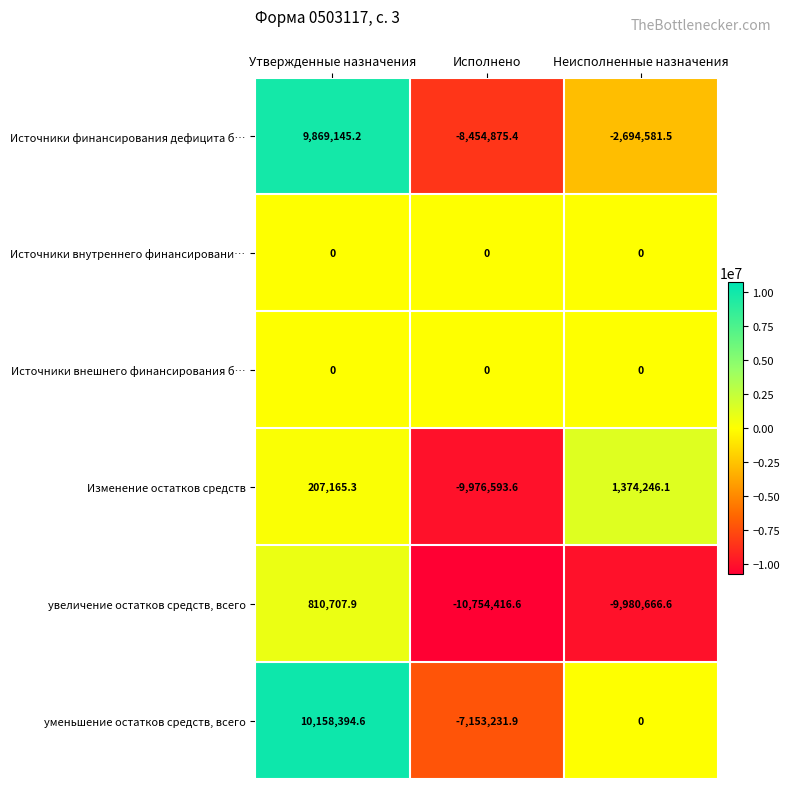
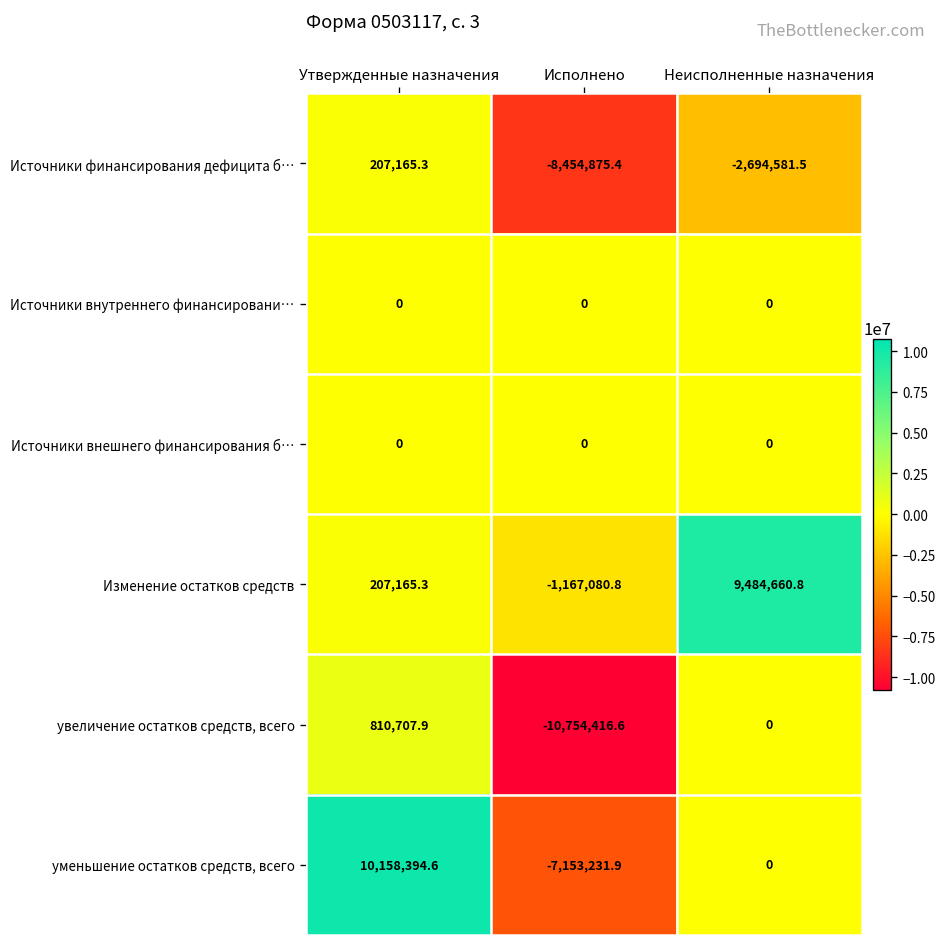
  {
    "Источники финансирования дефицита б…": {
-     "Утвержденные назначения": "9,869,145.2",
+     "Утвержденные назначения": "207,165.3",
      "Исполнено": "-8,454,875.4",
      "Неисполненные назначения": "-2,694,581.5"
    },
    "Источники внутреннего финансировани…": {
      "Утвержденные назначения": "0",
      "Исполнено": "0",
      "Неисполненные назначения": "0"
    },
    "Источники внешнего финансирования б…": {
      "Утвержденные назначения": "0",
      "Исполнено": "0",
      "Неисполненные назначения": "0"
    },
    "Изменение остатков средств": {
      "Утвержденные назначения": "207,165.3",
-     "Исполнено": "-9,976,593.6",
-     "Неисполненные назначения": "1,374,246.1"
+     "Исполнено": "-1,167,080.8",
+     "Неисполненные назначения": "9,484,660.8"
    },
    "увеличение остатков средств, всего": {
      "Утвержденные назначения": "810,707.9",
      "Исполнено": "-10,754,416.6",
-     "Неисполненные назначения": "-9,980,666.6"
+     "Неисполненные назначения": "0"
    },
    "уменьшение остатков средств, всего": {
      "Утвержденные назначения": "10,158,394.6",
      "Исполнено": "-7,153,231.9",
      "Неисполненные назначения": "0"
    }
  }
